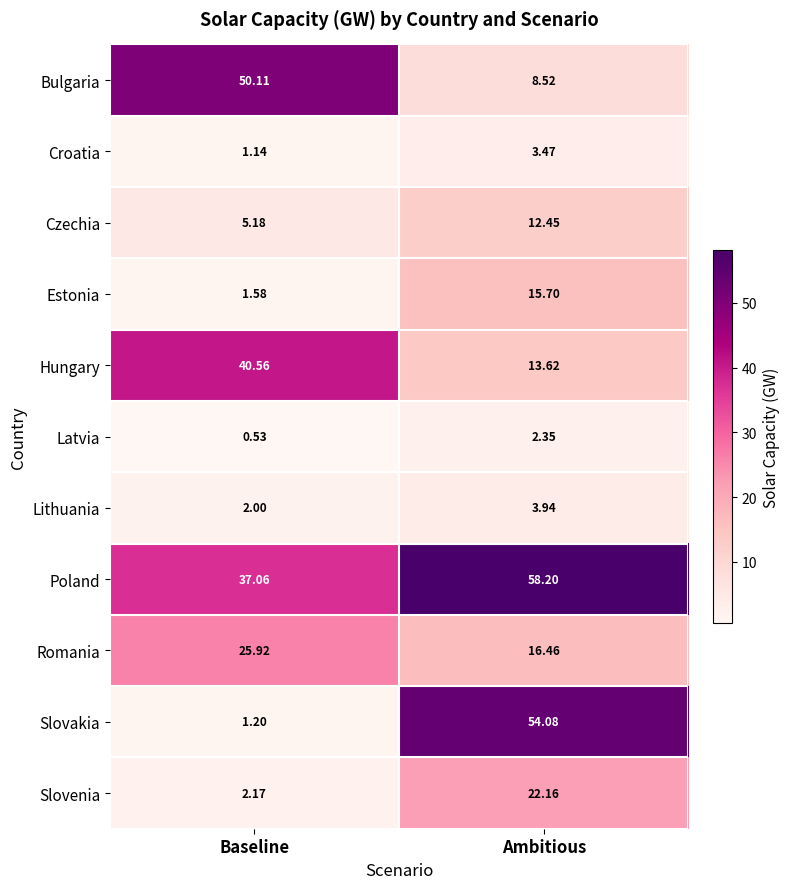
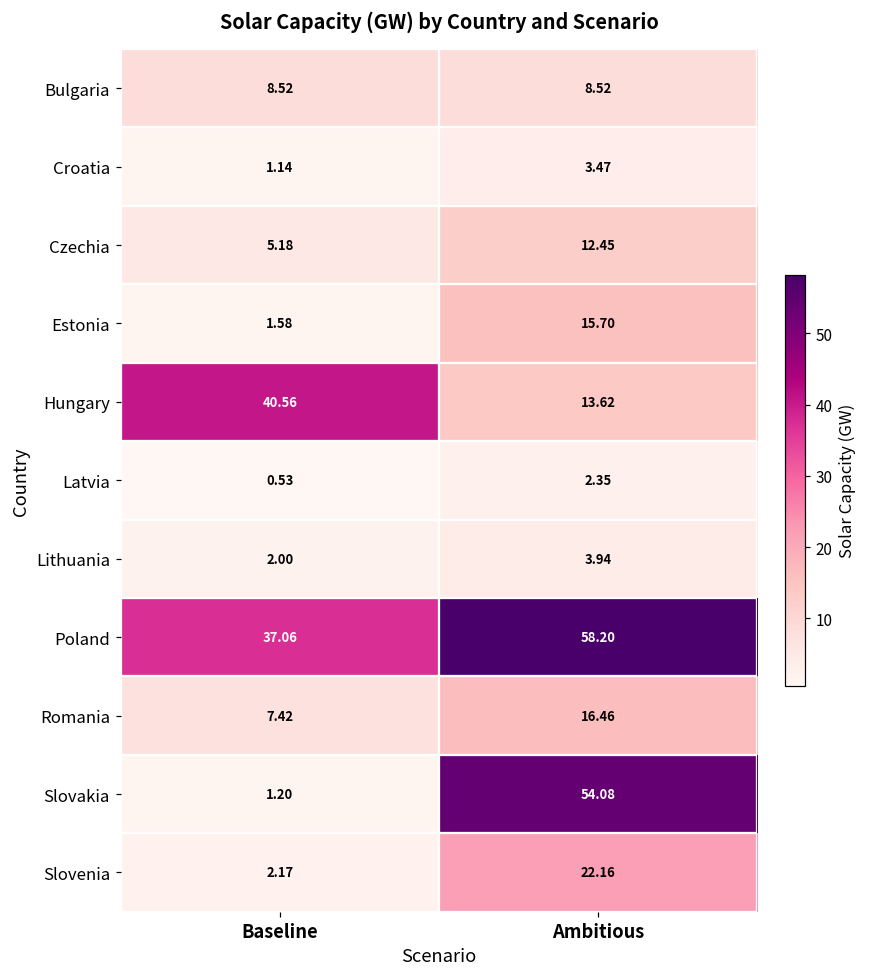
  {
    "Bulgaria": {
-     "Baseline": 50.11,
+     "Baseline": 8.52,
      "Ambitious": 8.52
    },
    "Croatia": {
      "Baseline": 1.14,
      "Ambitious": 3.47
    },
    "Czechia": {
      "Baseline": 5.18,
      "Ambitious": 12.45
    },
    "Estonia": {
      "Baseline": 1.58,
      "Ambitious": 15.70
    },
    "Hungary": {
      "Baseline": 40.56,
      "Ambitious": 13.62
    },
    "Latvia": {
      "Baseline": 0.53,
      "Ambitious": 2.35
    },
    "Lithuania": {
      "Baseline": 2.00,
      "Ambitious": 3.94
    },
    "Poland": {
      "Baseline": 37.06,
      "Ambitious": 58.20
    },
    "Romania": {
-     "Baseline": 25.92,
+     "Baseline": 7.42,
      "Ambitious": 16.46
    },
    "Slovakia": {
      "Baseline": 1.20,
      "Ambitious": 54.08
    },
    "Slovenia": {
      "Baseline": 2.17,
      "Ambitious": 22.16
    }
  }
